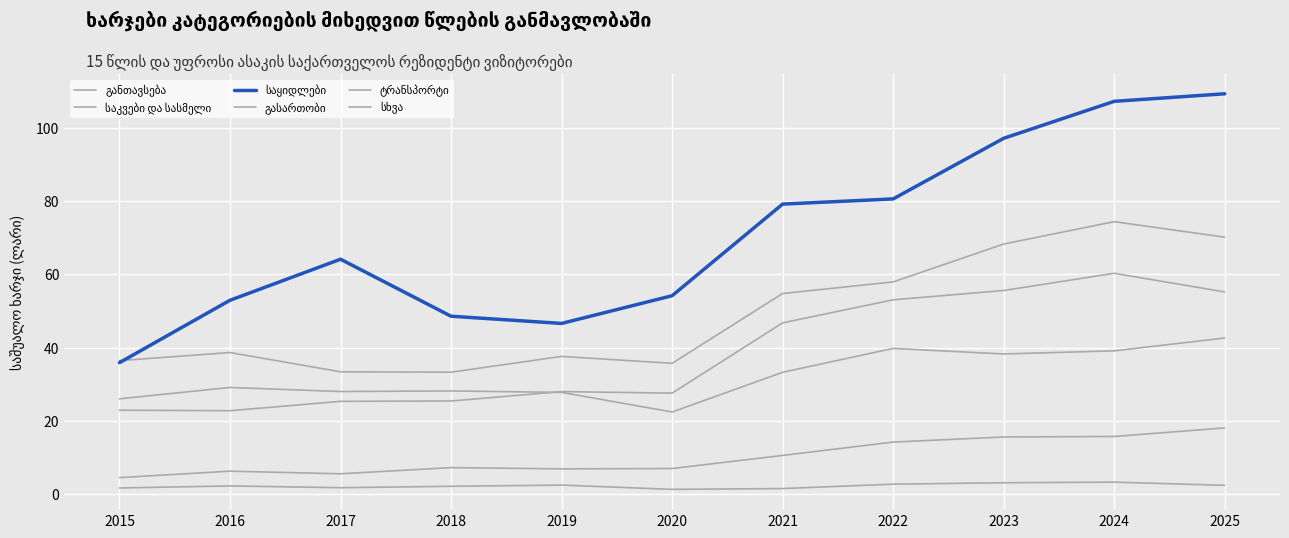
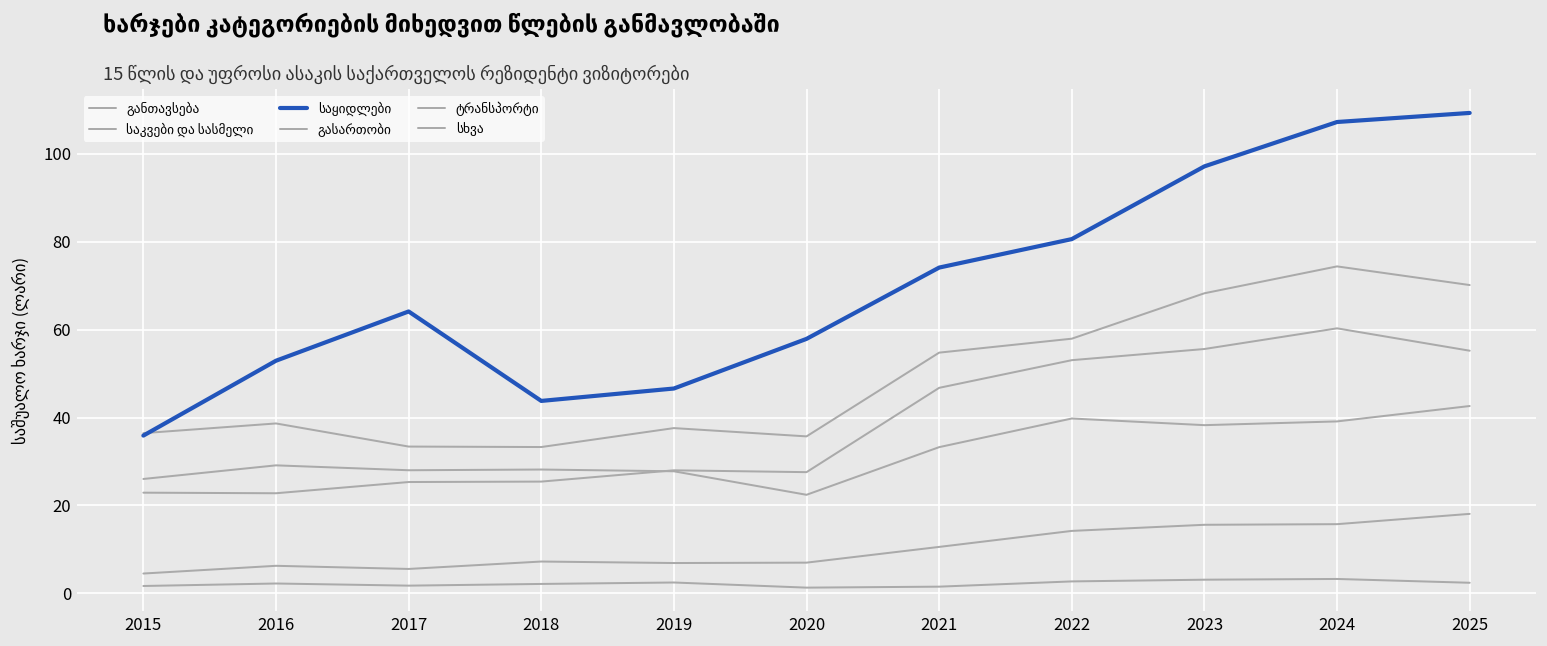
  {
    "საყიდლები": {
      "2016": 53,
      "2017": 64,
-     "2018": 49,
+     "2018": 44,
      "2019": 47,
-     "2020": 54,
-     "2021": 79,
+     "2020": 58,
+     "2021": 74,
      "2022": 81,
      "2023": 97,
      "2024": 107,
      "2025": 109
    }
  }
